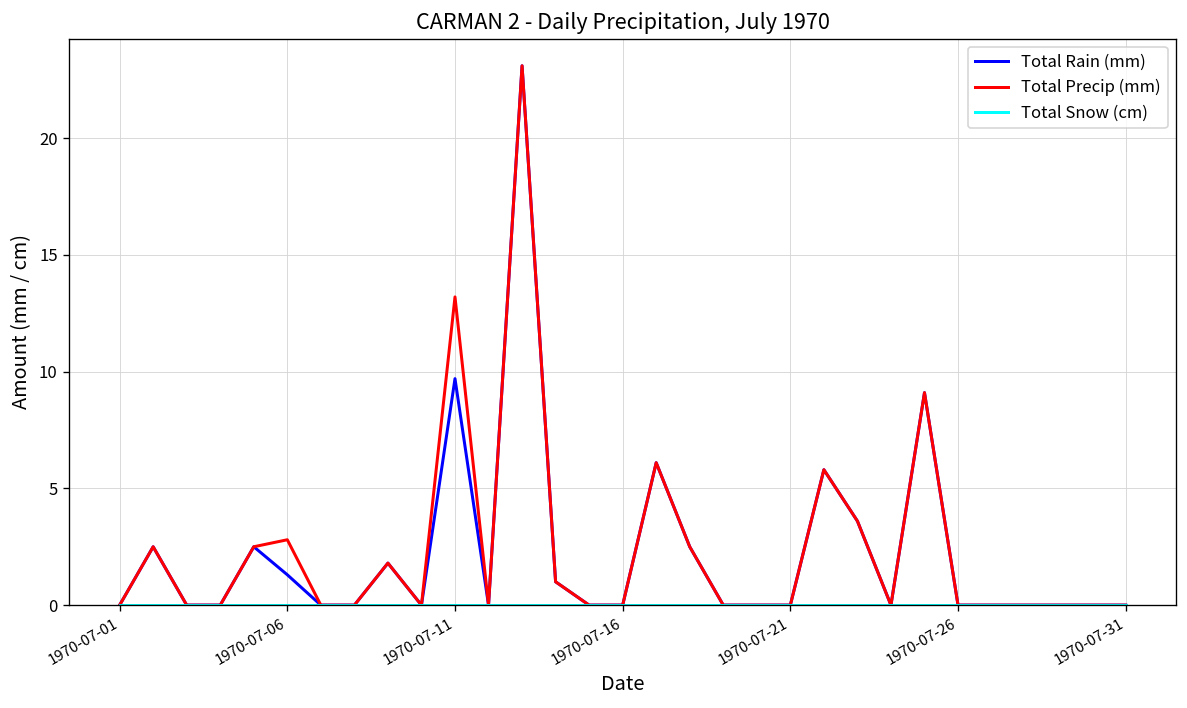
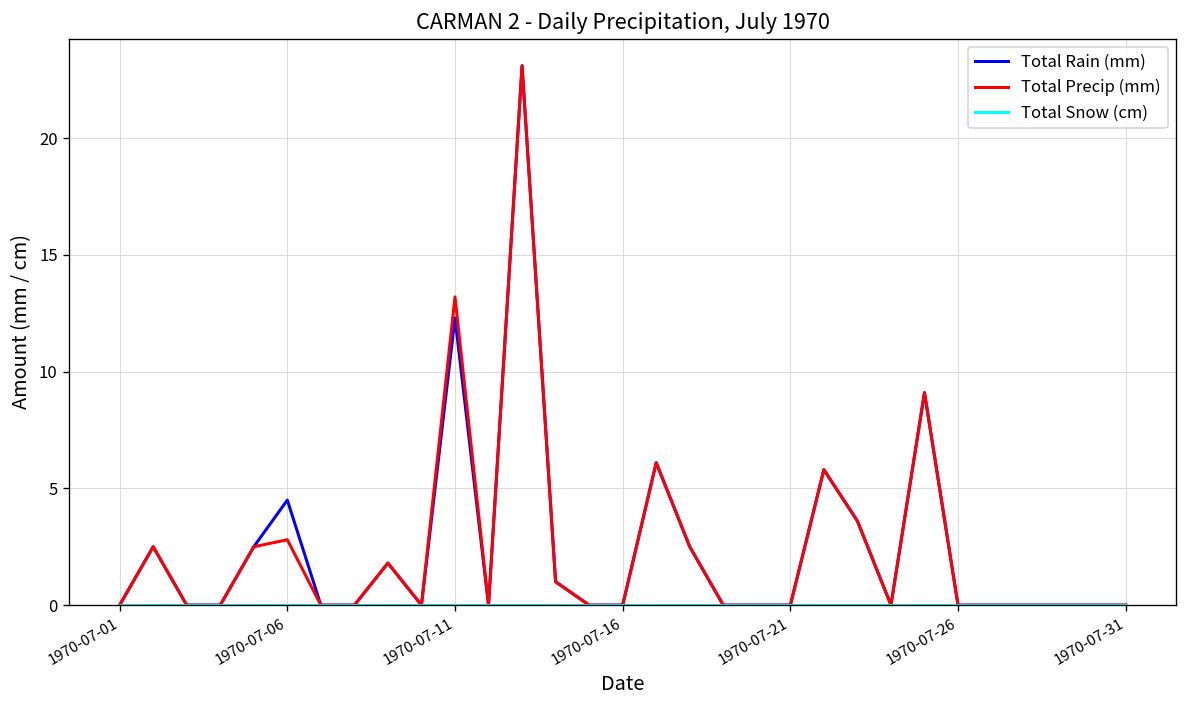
  {
    "Total Rain (mm)": {
-     "1970-07-06": 1.3,
-     "1970-07-11": 9.7
+     "1970-07-06": 4.5,
+     "1970-07-11": 12.3
    },
    "Total Precip (mm)": {
      "1970-07-06": 2.8,
      "1970-07-11": 13.2
    },
    "Total Snow (cm)": {
      "1970-07-06": 0.0,
      "1970-07-11": 0.0
    }
  }
